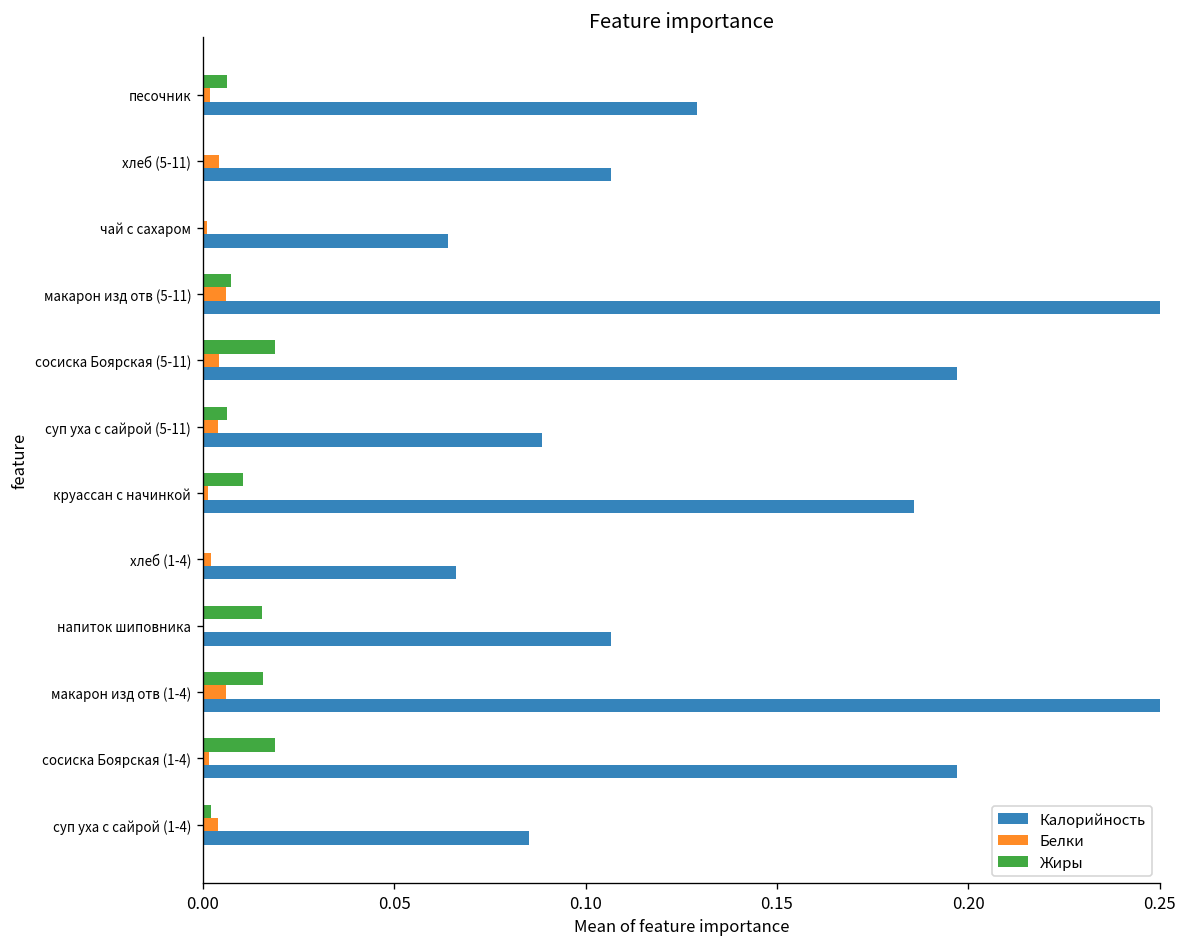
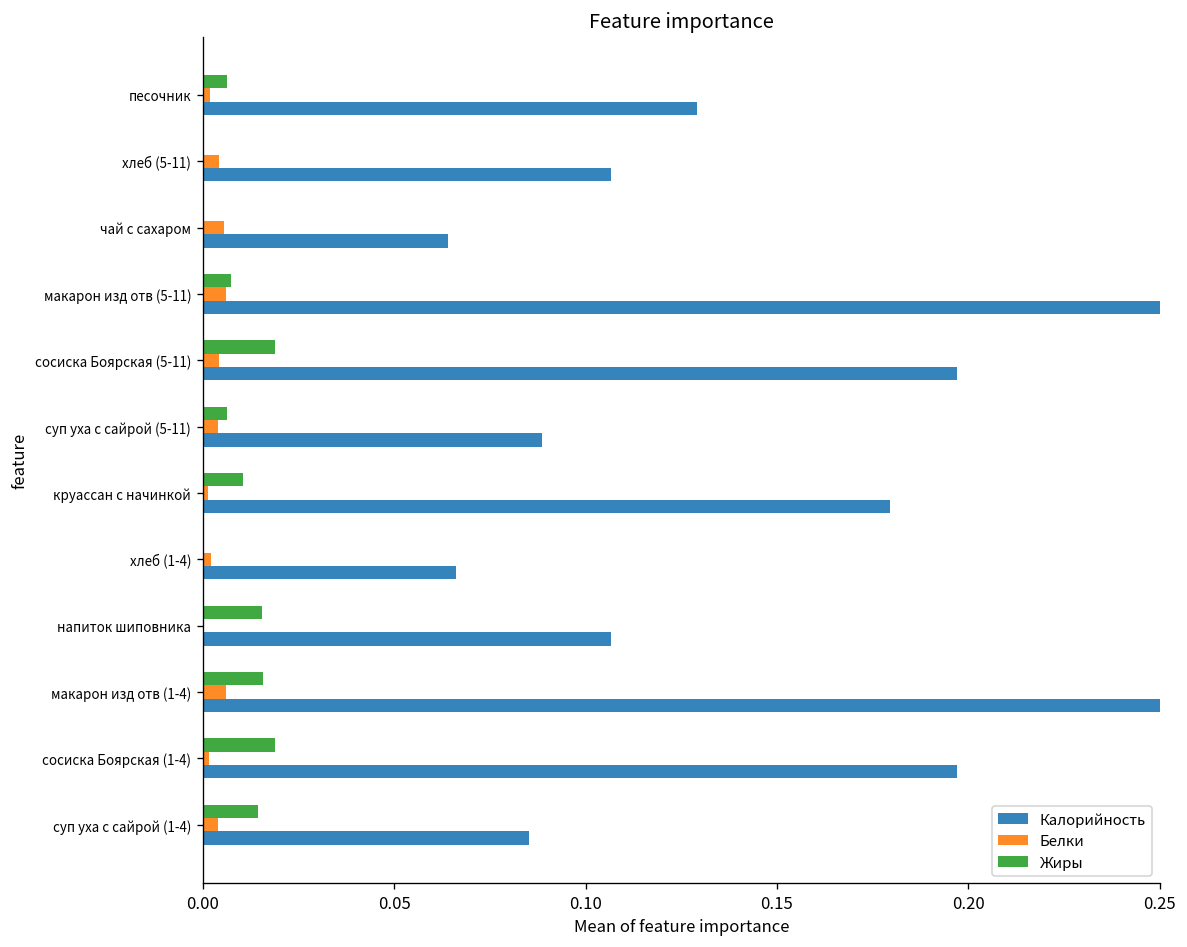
  {
    "Калорийность": {
      "песочник": 0.129,
      "хлеб (5-11)": 0.107,
      "чай с сахаром": 0.064,
      "макарон изд отв (5-11)": 0.250,
      "сосиска Боярская (5-11)": 0.197,
      "суп уха с сайрой (5-11)": 0.089,
-     "круассан с начинкой": 0.186,
+     "круассан с начинкой": 0.179,
      "хлеб (1-4)": 0.066,
      "напиток шиповника": 0.107,
      "макарон изд отв (1-4)": 0.250,
      "сосиска Боярская (1-4)": 0.197,
      "суп уха с сайрой (1-4)": 0.085
    },
    "Белки": {
      "песочник": 0.002,
      "хлеб (5-11)": 0.004,
-     "чай с сахаром": 0.001,
+     "чай с сахаром": 0.005,
      "макарон изд отв (5-11)": 0.006,
      "сосиска Боярская (5-11)": 0.004,
      "суп уха с сайрой (5-11)": 0.004,
      "круассан с начинкой": 0.001,
      "хлеб (1-4)": 0.002,
      "макарон изд отв (1-4)": 0.006,
      "сосиска Боярская (1-4)": 0.002,
      "суп уха с сайрой (1-4)": 0.004
    },
    "Жиры": {
      "песочник": 0.006,
      "хлеб (5-11)": 0.000,
      "чай с сахаром": 0.000,
      "макарон изд отв (5-11)": 0.007,
      "сосиска Боярская (5-11)": 0.019,
      "суп уха с сайрой (5-11)": 0.006,
      "круассан с начинкой": 0.011,
      "хлеб (1-4)": 0.000,
      "напиток шиповника": 0.015,
      "макарон изд отв (1-4)": 0.016,
      "сосиска Боярская (1-4)": 0.019,
-     "суп уха с сайрой (1-4)": 0.002
+     "суп уха с сайрой (1-4)": 0.014
    }
  }
